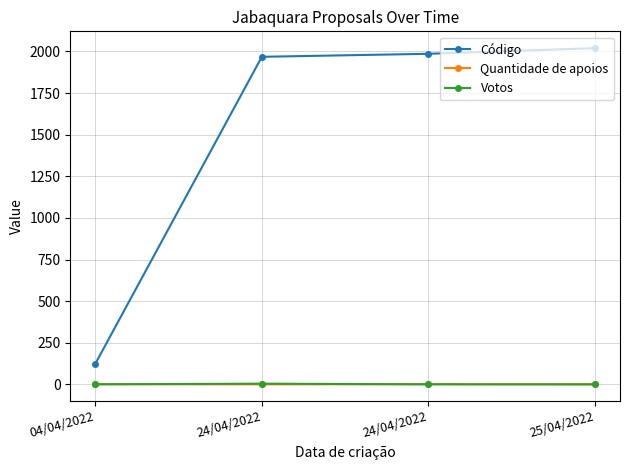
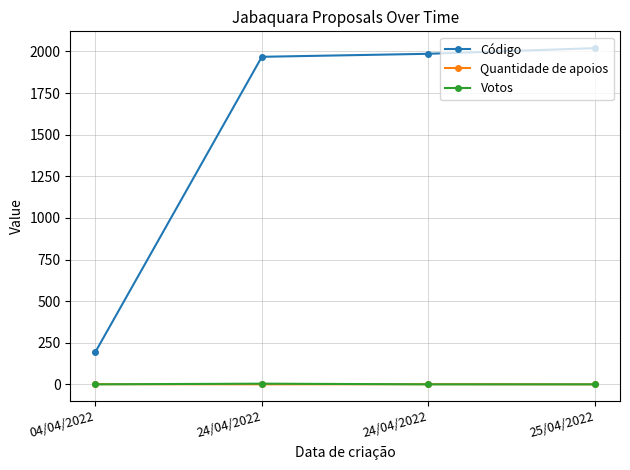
  {
    "Código": {
-     "04/04/2022": 120
+     "04/04/2022": 190
    },
    "Votos": {
      "04/04/2022": 0,
      "25/04/2022": 0
    }
  }
